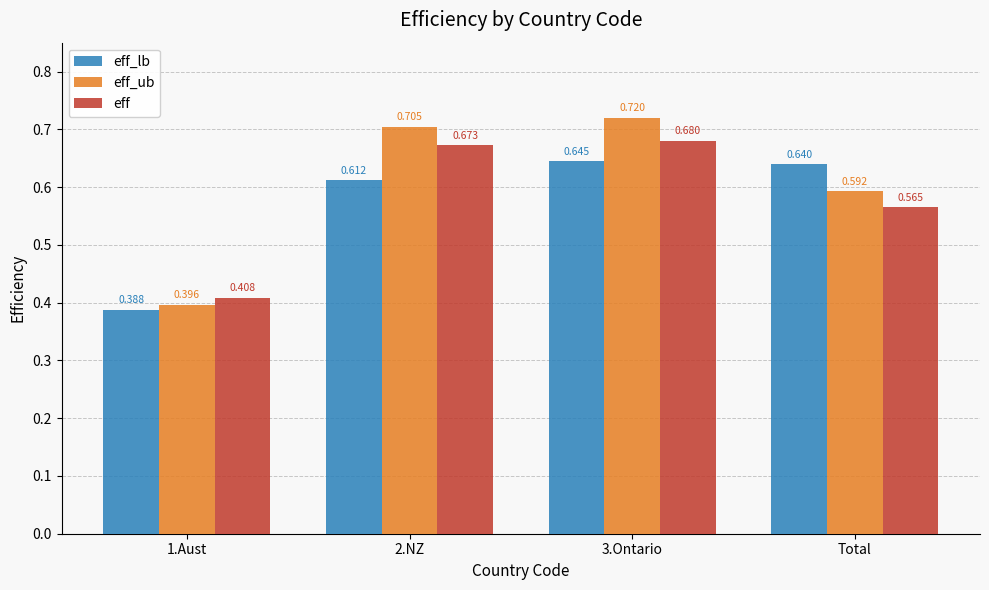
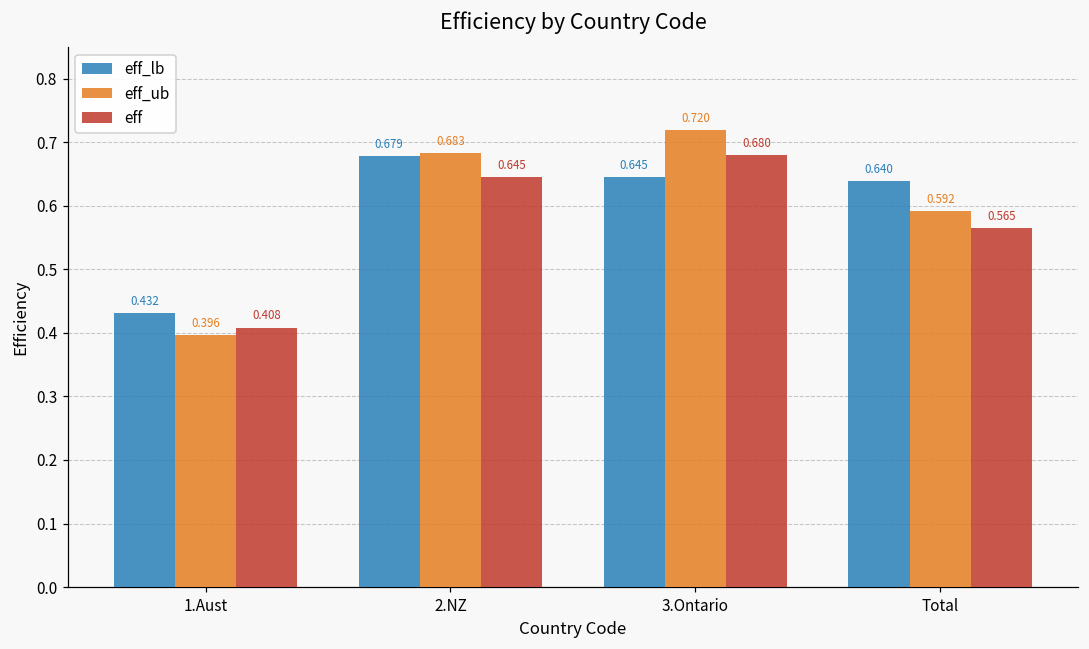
  {
    "eff_lb": {
-     "1.Aust": 0.388,
-     "2.NZ": 0.612,
+     "1.Aust": 0.432,
+     "2.NZ": 0.679,
      "3.Ontario": 0.645,
      "Total": 0.640
    },
    "eff_ub": {
      "1.Aust": 0.396,
-     "2.NZ": 0.705,
+     "2.NZ": 0.683,
      "3.Ontario": 0.720,
      "Total": 0.592
    },
    "eff": {
      "1.Aust": 0.408,
-     "2.NZ": 0.673,
+     "2.NZ": 0.645,
      "3.Ontario": 0.680,
      "Total": 0.565
    }
  }
